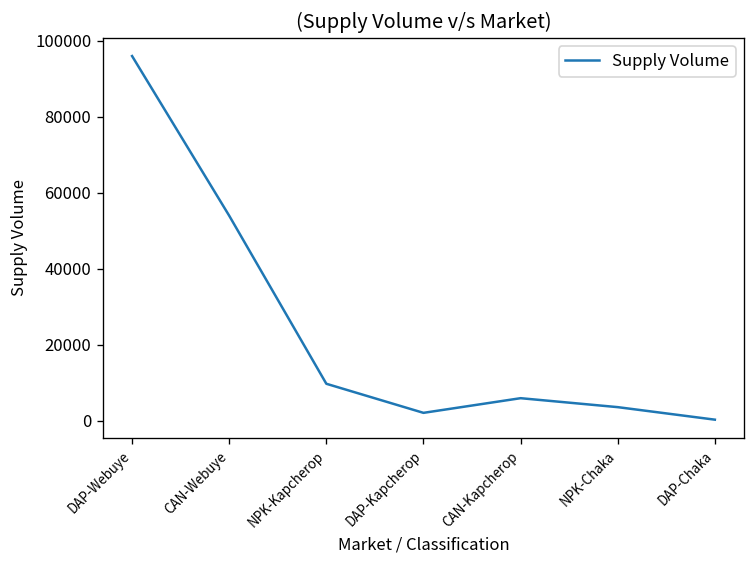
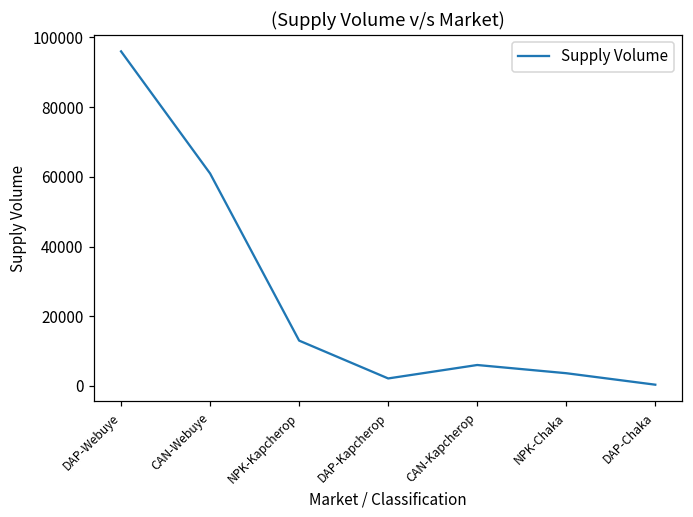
  {
    "DAP-Webuye": 96000,
-   "CAN-Webuye": 54000,
-   "NPK-Kapcherop": 10000,
+   "CAN-Webuye": 61000,
+   "NPK-Kapcherop": 13000,
    "DAP-Kapcherop": 2000,
    "CAN-Kapcherop": 6000,
    "NPK-Chaka": 4000,
    "DAP-Chaka": 0
  }
